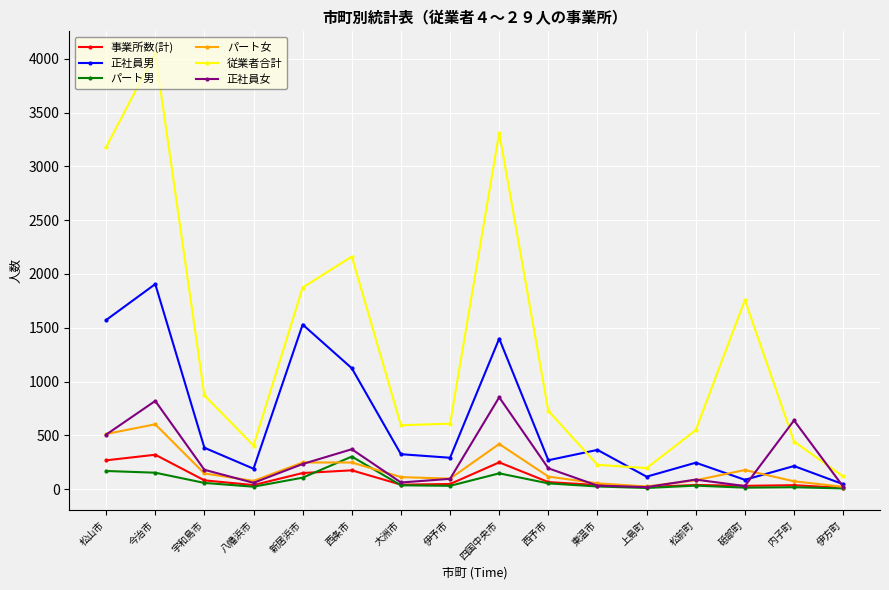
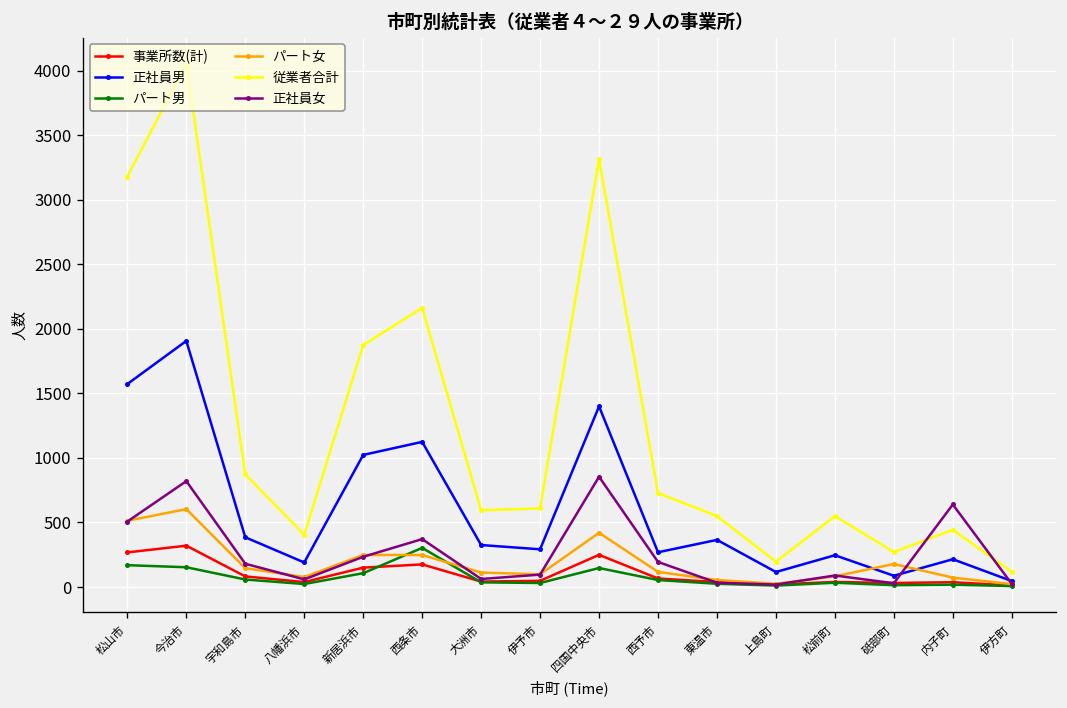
  {
    "事業所数(計)": {
      "松山市": 270,
      "今治市": 320,
      "宇和島市": 80,
      "新居浜市": 150,
      "西条市": 180,
      "四国中央市": 250
    },
    "正社員男": {
      "松山市": 1570,
      "今治市": 1910,
      "宇和島市": 390,
      "八幡浜市": 190,
-     "新居浜市": 1530,
+     "新居浜市": 1020,
      "西条市": 1120,
      "大洲市": 330,
      "伊予市": 290,
      "四国中央市": 1400,
      "西予市": 270,
      "東温市": 370,
      "上島町": 120,
      "松前町": 250,
      "砥部町": 90,
      "内子町": 220
    },
    "パート男": {
      "松山市": 170,
      "今治市": 150,
      "宇和島市": 60,
      "新居浜市": 110,
      "西条市": 300,
      "四国中央市": 150
    },
    "パート女": {
      "今治市": 600,
      "宇和島市": 150,
      "西条市": 250,
      "大洲市": 110,
      "四国中央市": 420,
      "西予市": 120,
      "砥部町": 180,
      "内子町": 70
    },
    "従業者合計": {
      "松山市": 3180,
      "宇和島市": 870,
      "八幡浜市": 410,
      "新居浜市": 1870,
      "西条市": 2160,
      "大洲市": 590,
      "伊予市": 610,
      "四国中央市": 3310,
      "西予市": 730,
-     "東温市": 230,
+     "東温市": 550,
      "上島町": 200,
      "松前町": 550,
-     "砥部町": 1760,
+     "砥部町": 270,
      "内子町": 440,
      "伊方町": 120
    },
    "正社員女": {
      "今治市": 820,
      "宇和島市": 180,
      "西条市": 370,
      "四国中央市": 850,
      "西予市": 190,
      "内子町": 640
    }
  }
